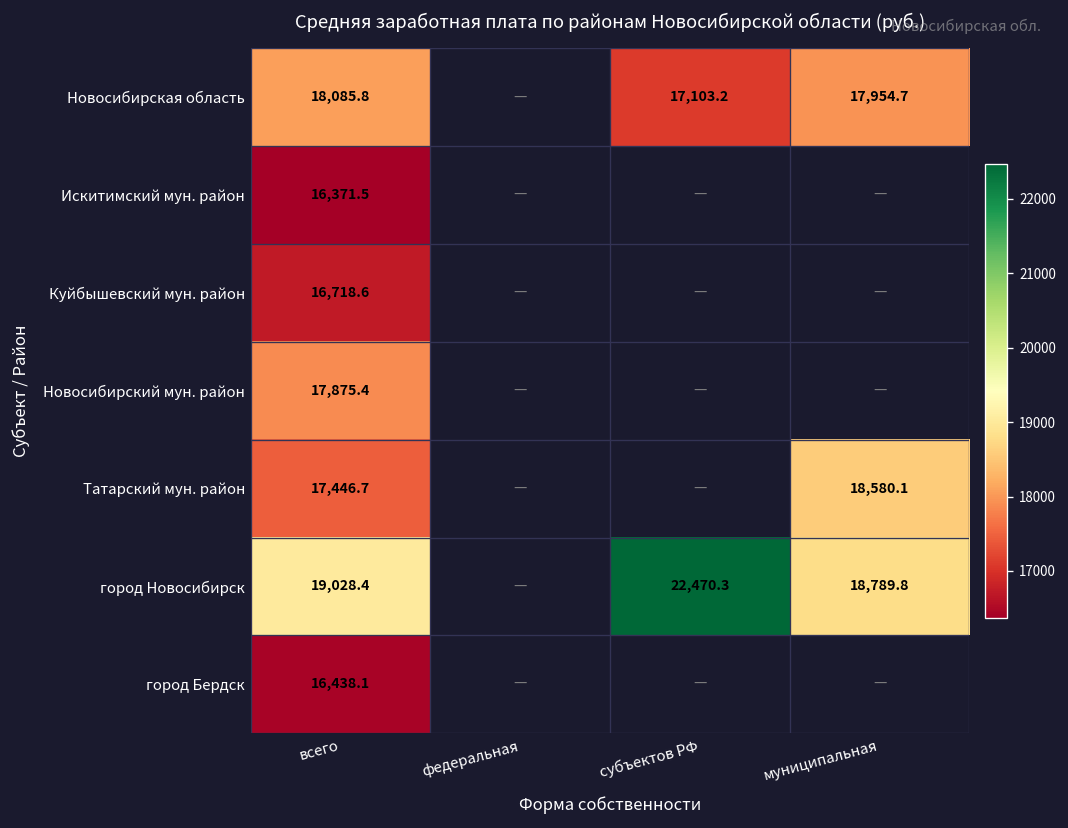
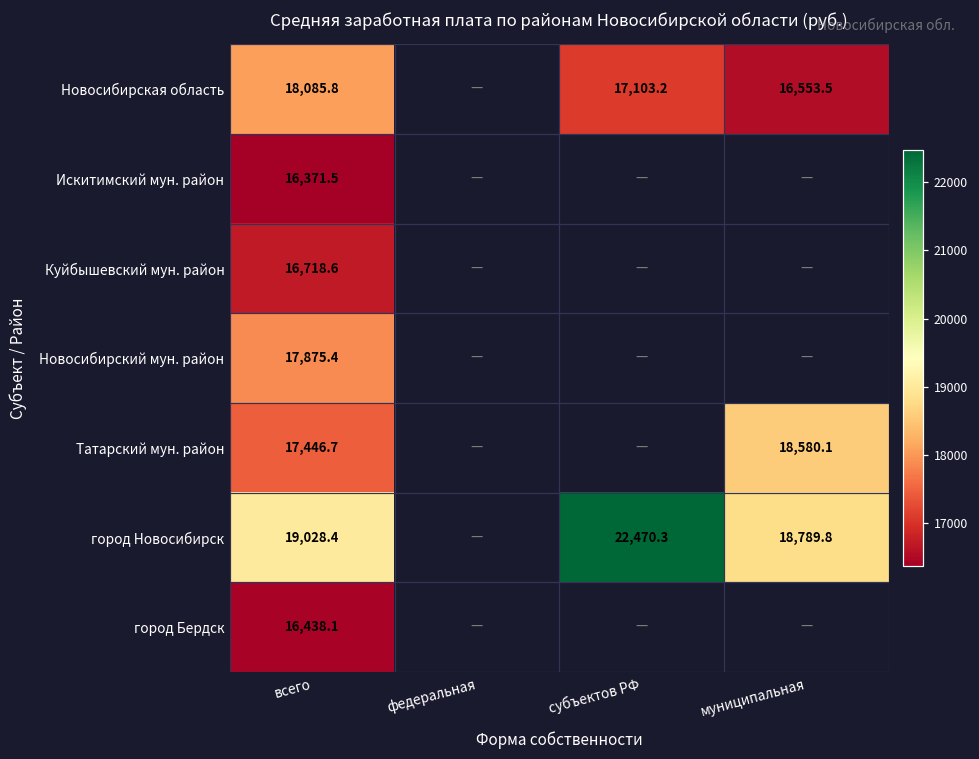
  {
    "Новосибирская область": {
      "всего": "18,085.8",
      "субъектов РФ": "17,103.2",
-     "муниципальная": "17,954.7"
+     "муниципальная": "16,553.5"
    },
    "Искитимский мун. район": {
      "всего": "16,371.5"
    },
    "Куйбышевский мун. район": {
      "всего": "16,718.6"
    },
    "Новосибирский мун. район": {
      "всего": "17,875.4"
    },
    "Татарский мун. район": {
      "всего": "17,446.7",
      "муниципальная": "18,580.1"
    },
    "город Новосибирск": {
      "всего": "19,028.4",
      "субъектов РФ": "22,470.3",
      "муниципальная": "18,789.8"
    },
    "город Бердск": {
      "всего": "16,438.1"
    }
  }
